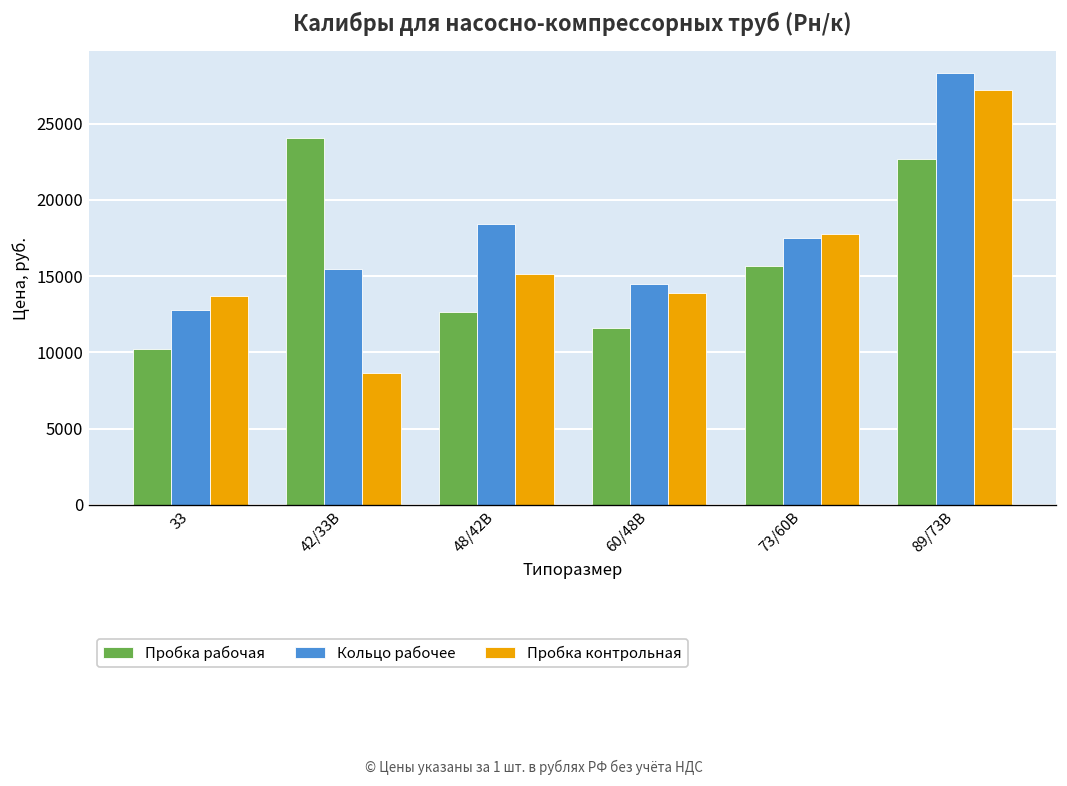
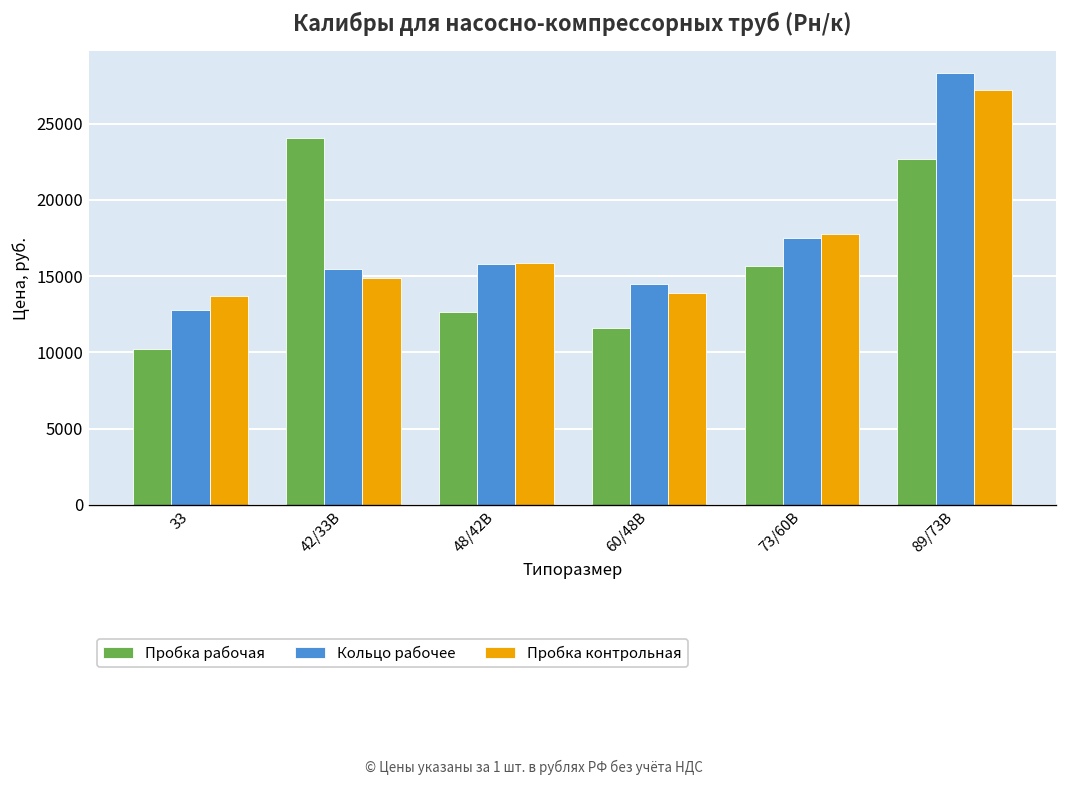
  {
    "Пробка рабочая": {
      "33": 10200,
      "42/33В": 24000,
      "48/42В": 12600,
      "60/48В": 11600,
      "73/60В": 15700,
      "89/73В": 22700
    },
    "Кольцо рабочее": {
      "33": 12800,
      "42/33В": 15500,
-     "48/42В": 18400,
+     "48/42В": 15800,
      "60/48В": 14500,
      "73/60В": 17500,
      "89/73В": 28300
    },
    "Пробка контрольная": {
      "33": 13700,
-     "42/33В": 8600,
-     "48/42В": 15200,
+     "42/33В": 14900,
+     "48/42В": 15900,
      "60/48В": 13900,
      "73/60В": 17800,
      "89/73В": 27200
    }
  }
